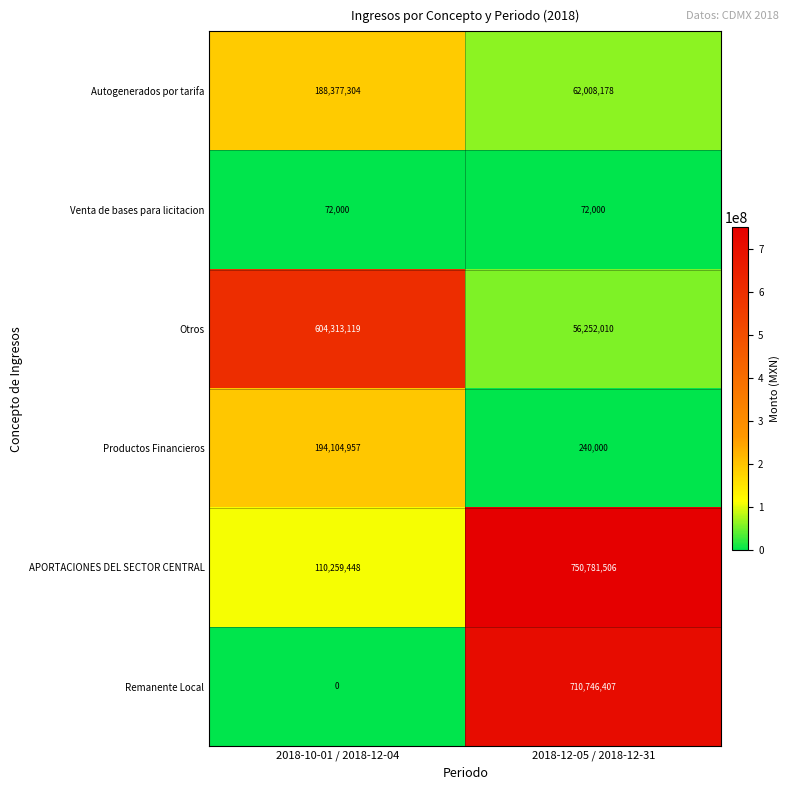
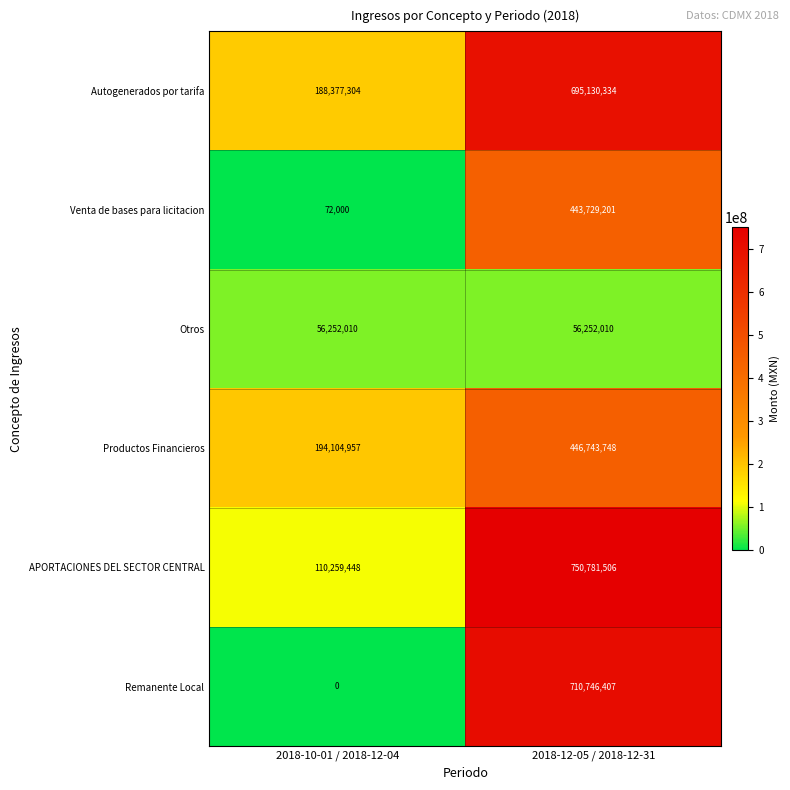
  {
    "Autogenerados por tarifa": {
      "2018-10-01 / 2018-12-04": "188,377,304",
-     "2018-12-05 / 2018-12-31": "62,008,178"
+     "2018-12-05 / 2018-12-31": "695,130,334"
    },
    "Venta de bases para licitacion": {
      "2018-10-01 / 2018-12-04": "72,000",
-     "2018-12-05 / 2018-12-31": "72,000"
+     "2018-12-05 / 2018-12-31": "443,729,201"
    },
    "Otros": {
-     "2018-10-01 / 2018-12-04": "604,313,119",
+     "2018-10-01 / 2018-12-04": "56,252,010",
      "2018-12-05 / 2018-12-31": "56,252,010"
    },
    "Productos Financieros": {
      "2018-10-01 / 2018-12-04": "194,104,957",
-     "2018-12-05 / 2018-12-31": "240,000"
+     "2018-12-05 / 2018-12-31": "446,743,748"
    },
    "APORTACIONES DEL SECTOR CENTRAL": {
      "2018-10-01 / 2018-12-04": "110,259,448",
      "2018-12-05 / 2018-12-31": "750,781,506"
    },
    "Remanente Local": {
      "2018-10-01 / 2018-12-04": "0",
      "2018-12-05 / 2018-12-31": "710,746,407"
    }
  }
